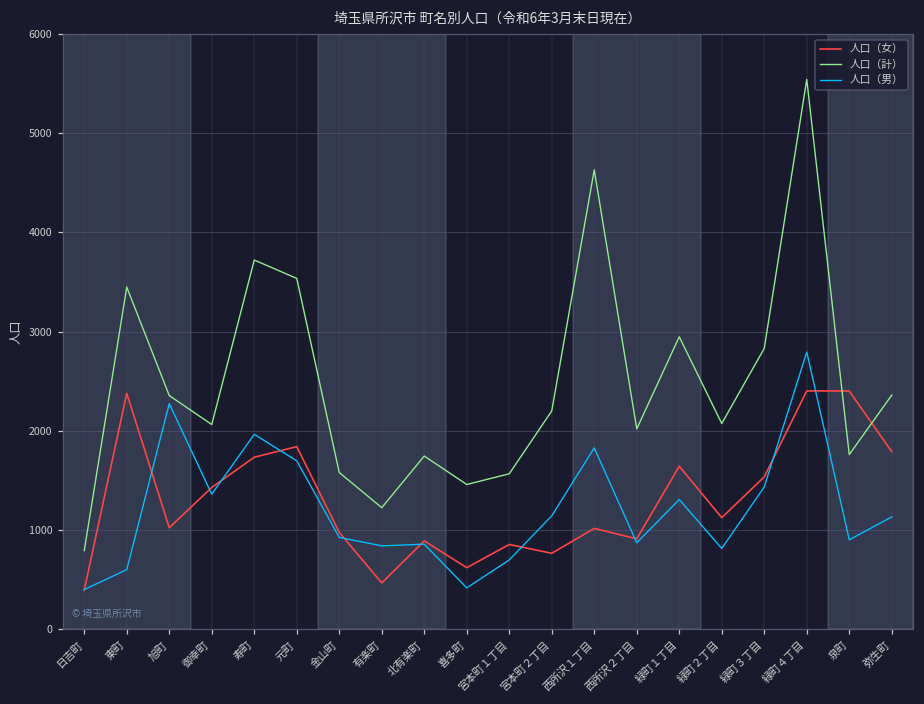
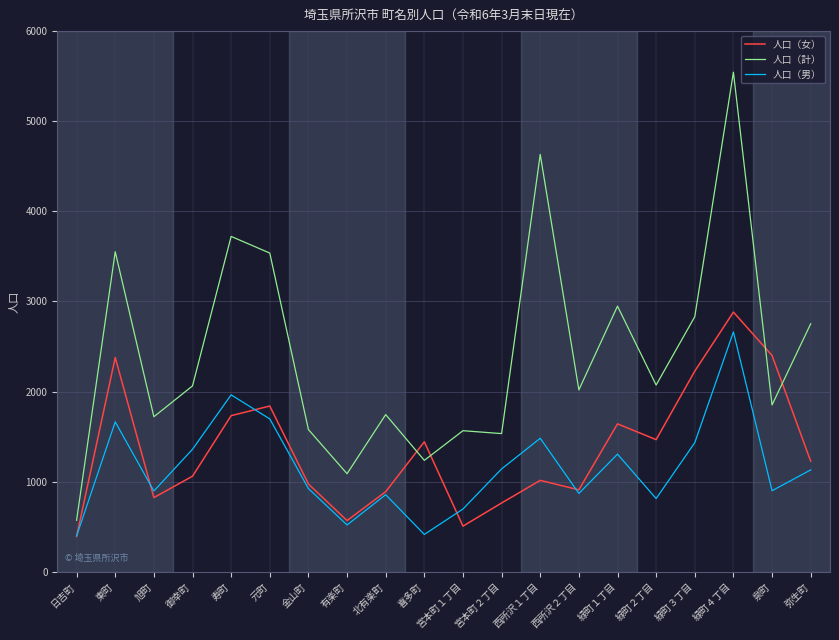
  {
    "人口（女）": {
      "東町": 2400,
-     "旭町": 1000,
-     "御幸町": 1400,
+     "旭町": 800,
+     "御幸町": 1100,
      "寿町": 1700,
      "元町": 1800,
      "金山町": 1000,
-     "有楽町": 500,
+     "有楽町": 600,
      "北有楽町": 900,
-     "喜多町": 600,
-     "宮本町１丁目": 900,
+     "喜多町": 1400,
+     "宮本町１丁目": 500,
      "宮本町２丁目": 800,
      "西所沢１丁目": 1000,
      "西所沢２丁目": 900,
      "緑町１丁目": 1600,
-     "緑町２丁目": 1100,
-     "緑町３丁目": 1500,
-     "緑町４丁目": 2400,
+     "緑町２丁目": 1500,
+     "緑町３丁目": 2200,
+     "緑町４丁目": 2900,
      "泉町": 2400,
-     "弥生町": 1800
+     "弥生町": 1200
    },
    "人口（計）": {
-     "日吉町": 800,
-     "東町": 3400,
-     "旭町": 2400,
+     "日吉町": 600,
+     "東町": 3600,
+     "旭町": 1700,
      "御幸町": 2100,
      "寿町": 3700,
      "元町": 3500,
      "金山町": 1600,
-     "有楽町": 1200,
+     "有楽町": 1100,
      "北有楽町": 1700,
-     "喜多町": 1500,
+     "喜多町": 1200,
      "宮本町１丁目": 1600,
-     "宮本町２丁目": 2200,
+     "宮本町２丁目": 1500,
      "西所沢１丁目": 4600,
      "西所沢２丁目": 2000,
      "緑町１丁目": 2900,
      "緑町２丁目": 2100,
      "緑町３丁目": 2800,
      "緑町４丁目": 5500,
-     "泉町": 1800,
-     "弥生町": 2400
+     "泉町": 1900,
+     "弥生町": 2800
    },
    "人口（男）": {
-     "東町": 600,
-     "旭町": 2300,
+     "東町": 1700,
+     "旭町": 900,
      "御幸町": 1400,
      "寿町": 2000,
      "元町": 1700,
      "金山町": 900,
-     "有楽町": 800,
+     "有楽町": 500,
      "北有楽町": 900,
      "喜多町": 400,
      "宮本町１丁目": 700,
      "宮本町２丁目": 1100,
-     "西所沢１丁目": 1800,
+     "西所沢１丁目": 1500,
      "西所沢２丁目": 900,
      "緑町１丁目": 1300,
      "緑町２丁目": 800,
      "緑町３丁目": 1400,
-     "緑町４丁目": 2800,
+     "緑町４丁目": 2700,
      "泉町": 900,
      "弥生町": 1100
    }
  }
